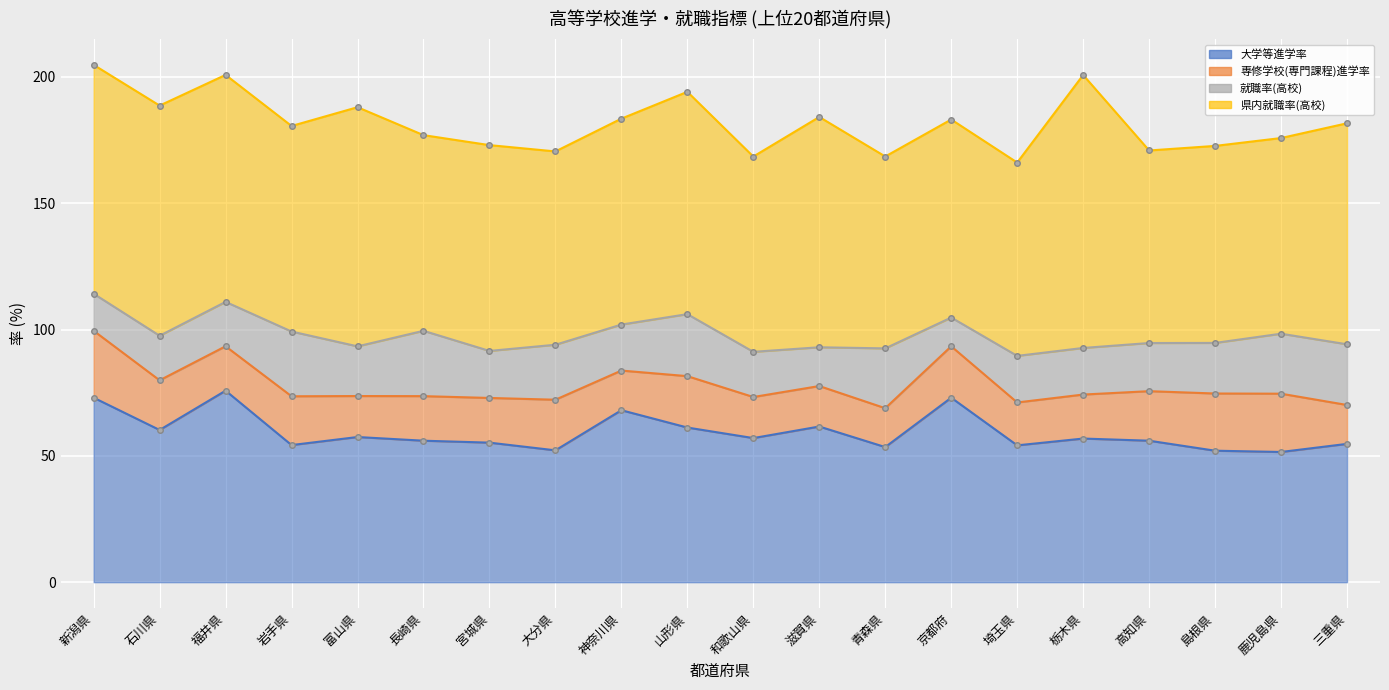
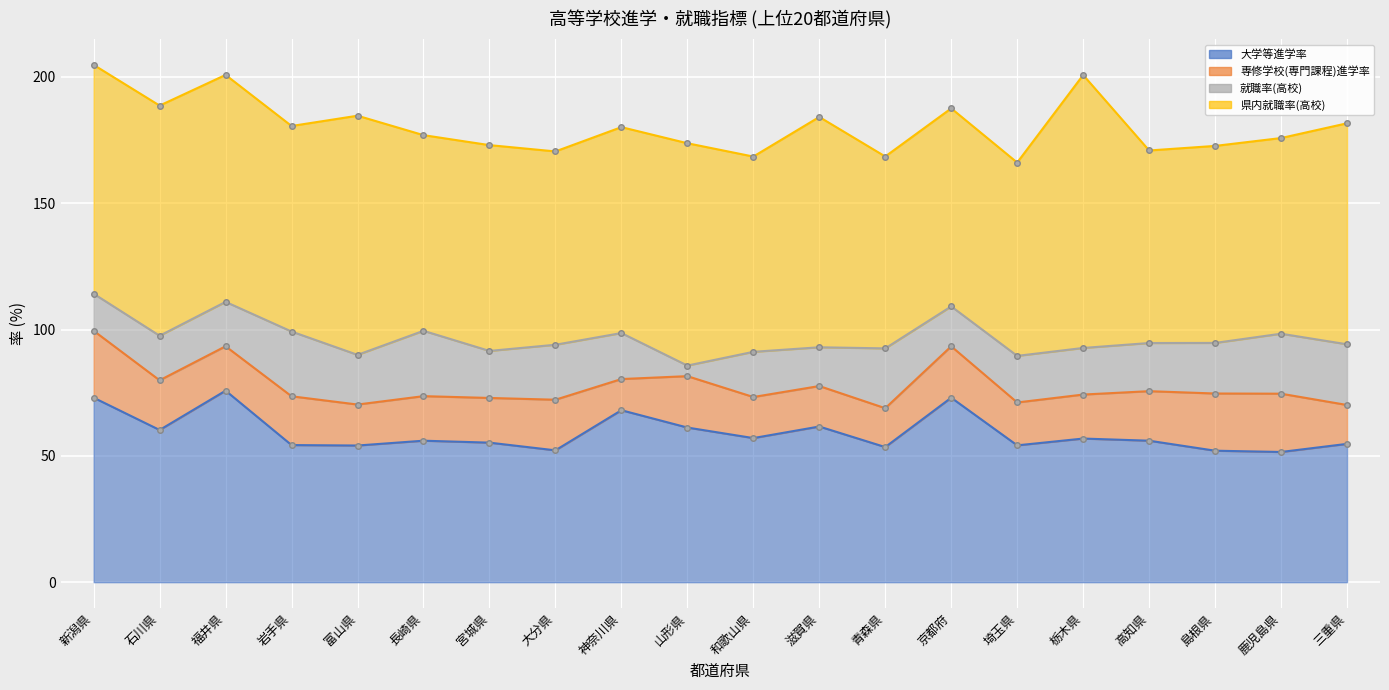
  {
    "大学等進学率": {
      "新潟県": 73,
      "石川県": 60,
      "福井県": 76,
      "岩手県": 54,
-     "富山県": 57,
+     "富山県": 54,
      "長崎県": 56,
      "宮城県": 55,
      "大分県": 52,
      "神奈川県": 68,
      "山形県": 61,
      "和歌山県": 57,
      "滋賀県": 62,
      "青森県": 53,
      "京都府": 73,
      "埼玉県": 54,
      "栃木県": 57,
      "高知県": 56,
      "島根県": 52,
      "鹿児島県": 52,
      "三重県": 55
    },
    "専修学校(専門課程)進学率": {
      "新潟県": 26,
      "石川県": 20,
      "福井県": 18,
      "岩手県": 19,
      "富山県": 16,
      "長崎県": 18,
      "宮城県": 18,
      "大分県": 20,
-     "神奈川県": 16,
+     "神奈川県": 12,
      "山形県": 20,
      "和歌山県": 16,
      "滋賀県": 16,
      "青森県": 15,
      "京都府": 20,
      "埼玉県": 17,
      "栃木県": 17,
      "高知県": 20,
      "島根県": 23,
      "鹿児島県": 23,
      "三重県": 15
    },
    "就職率(高校)": {
      "新潟県": 15,
      "石川県": 18,
      "福井県": 18,
      "岩手県": 26,
      "富山県": 20,
      "長崎県": 26,
      "宮城県": 19,
      "大分県": 22,
      "神奈川県": 18,
-     "山形県": 25,
+     "山形県": 4,
      "和歌山県": 18,
      "滋賀県": 15,
      "青森県": 24,
-     "京都府": 11,
+     "京都府": 16,
      "埼玉県": 18,
      "栃木県": 18,
      "高知県": 19,
      "島根県": 20,
      "鹿児島県": 24,
      "三重県": 24
    },
    "県内就職率(高校)": {
      "新潟県": 91,
      "石川県": 91,
      "福井県": 90,
      "岩手県": 81,
      "富山県": 95,
      "長崎県": 77,
      "宮城県": 81,
      "大分県": 77,
      "神奈川県": 82,
      "山形県": 88,
      "和歌山県": 77,
      "滋賀県": 91,
      "青森県": 76,
      "京都府": 78,
      "埼玉県": 77,
      "栃木県": 108,
      "高知県": 76,
      "島根県": 78,
      "鹿児島県": 77,
      "三重県": 87
    }
  }
